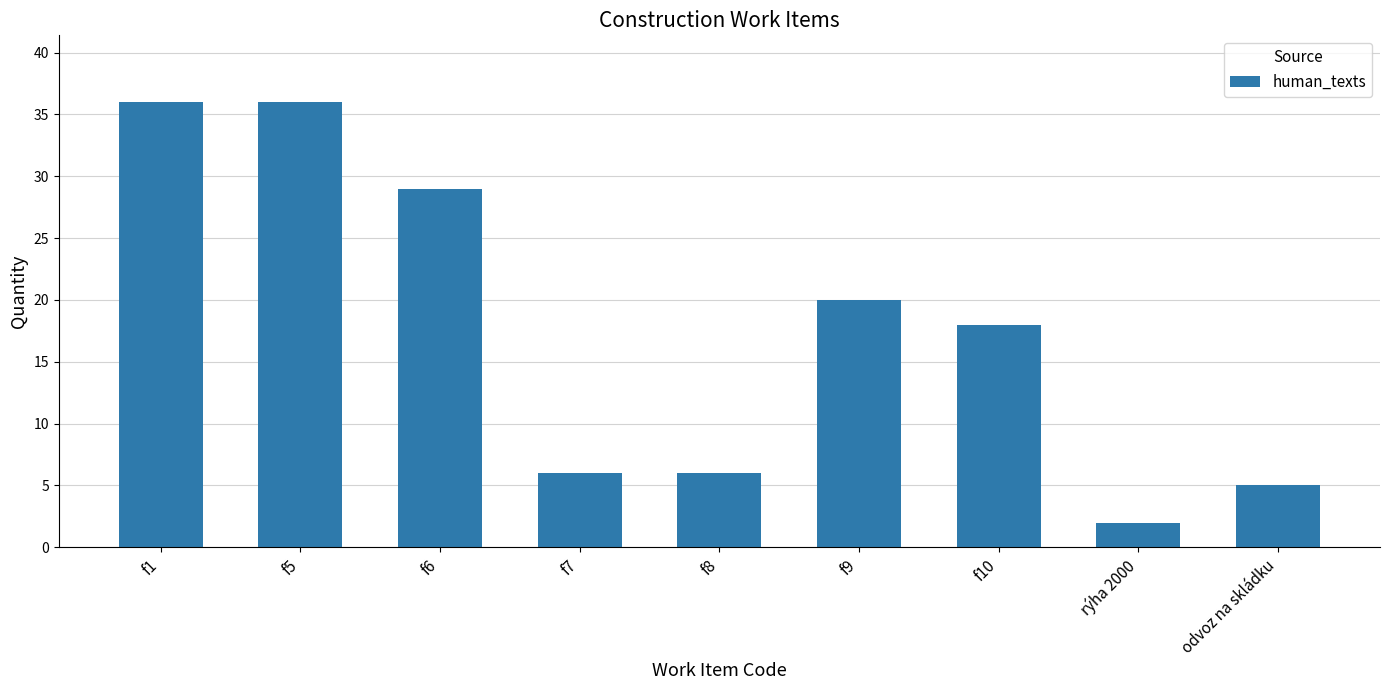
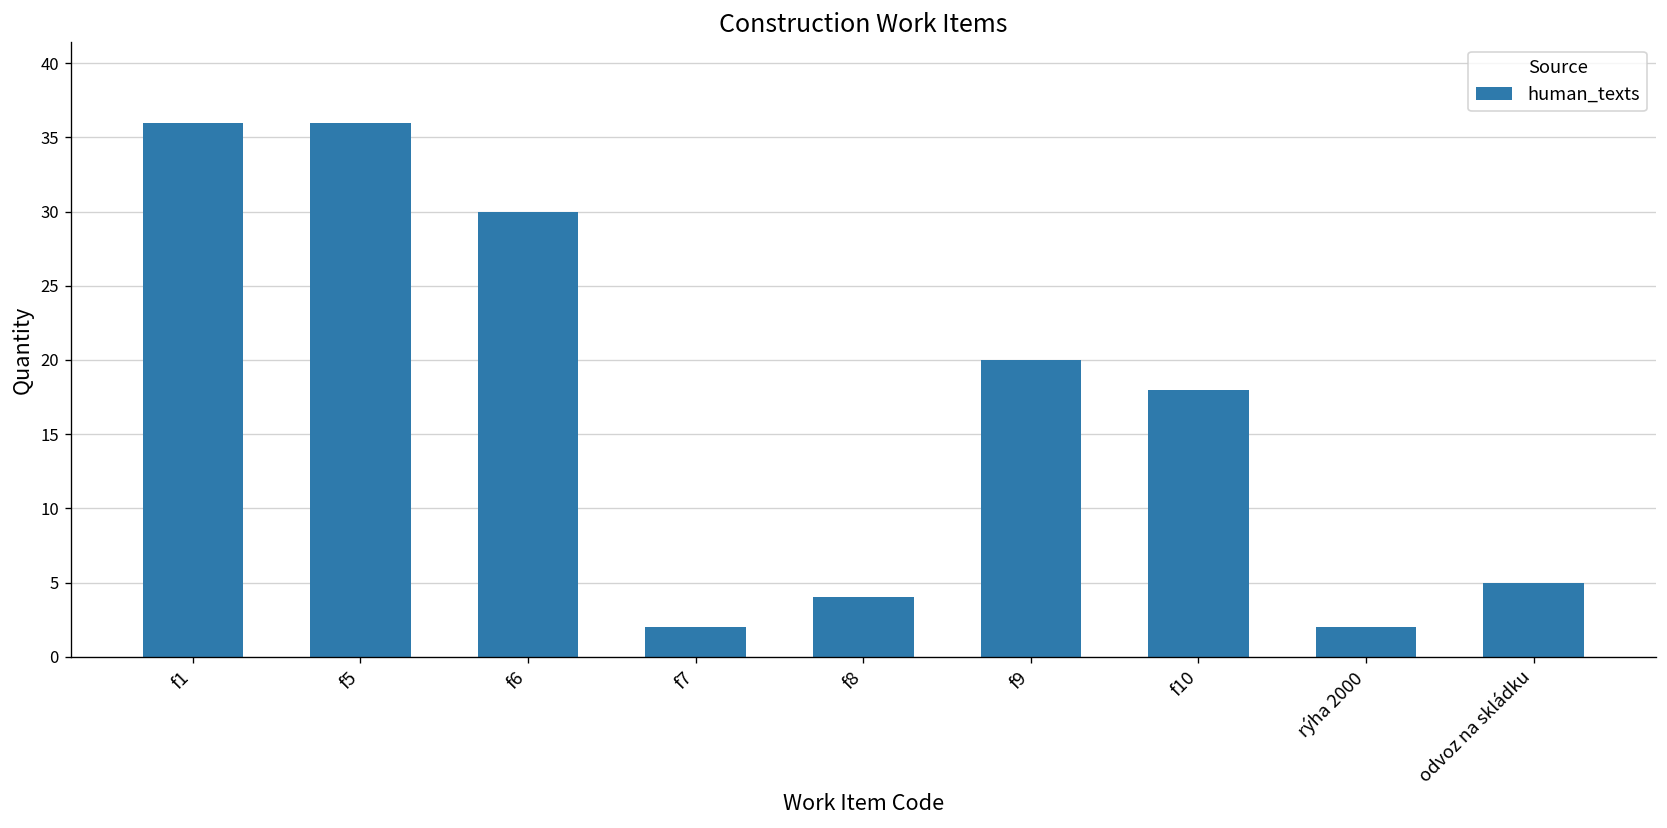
  {
    "f1": 36,
    "f5": 36,
-   "f6": 29,
-   "f7": 6,
-   "f8": 6,
+   "f6": 30,
+   "f7": 2,
+   "f8": 4,
    "f9": 20,
    "f10": 18,
    "rýha 2000": 2,
    "odvoz na skládku": 5
  }
